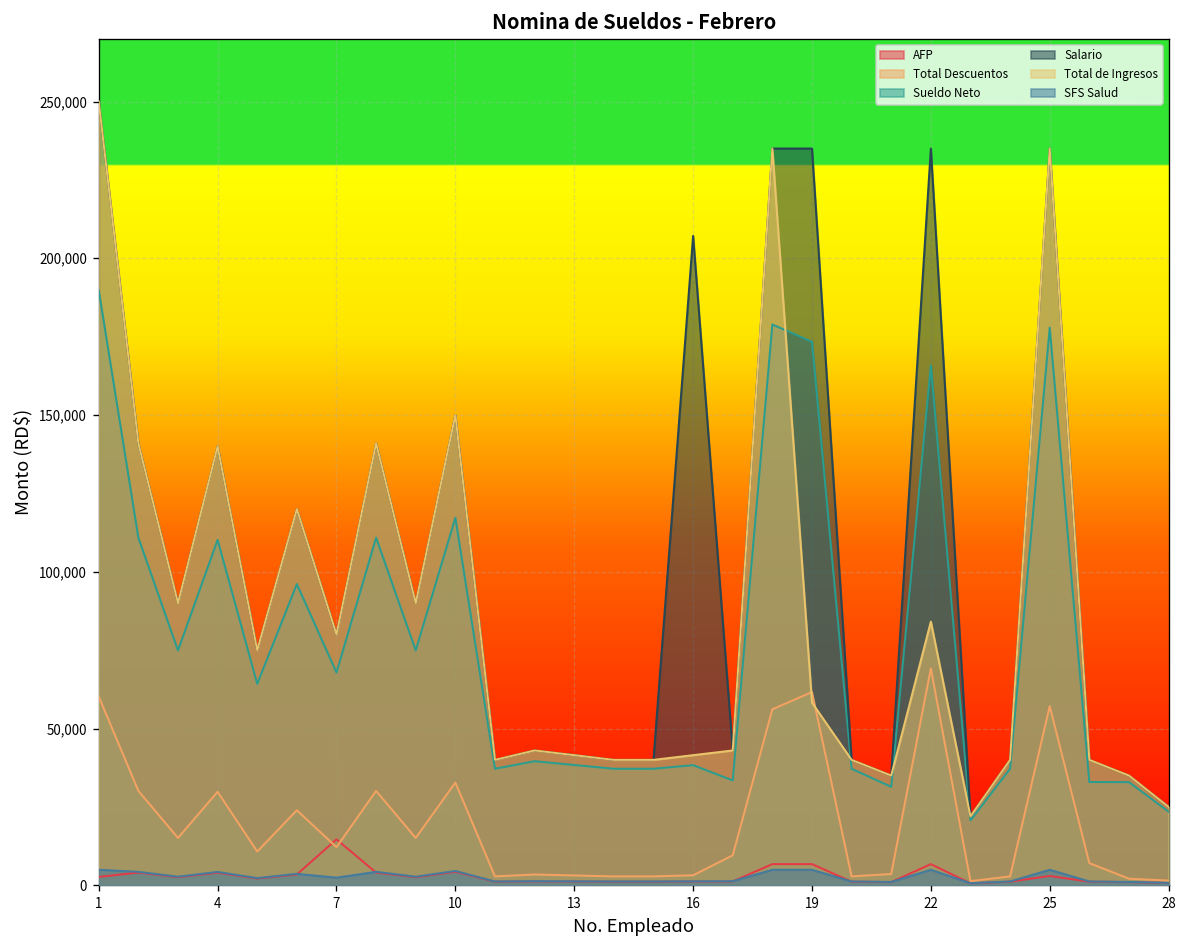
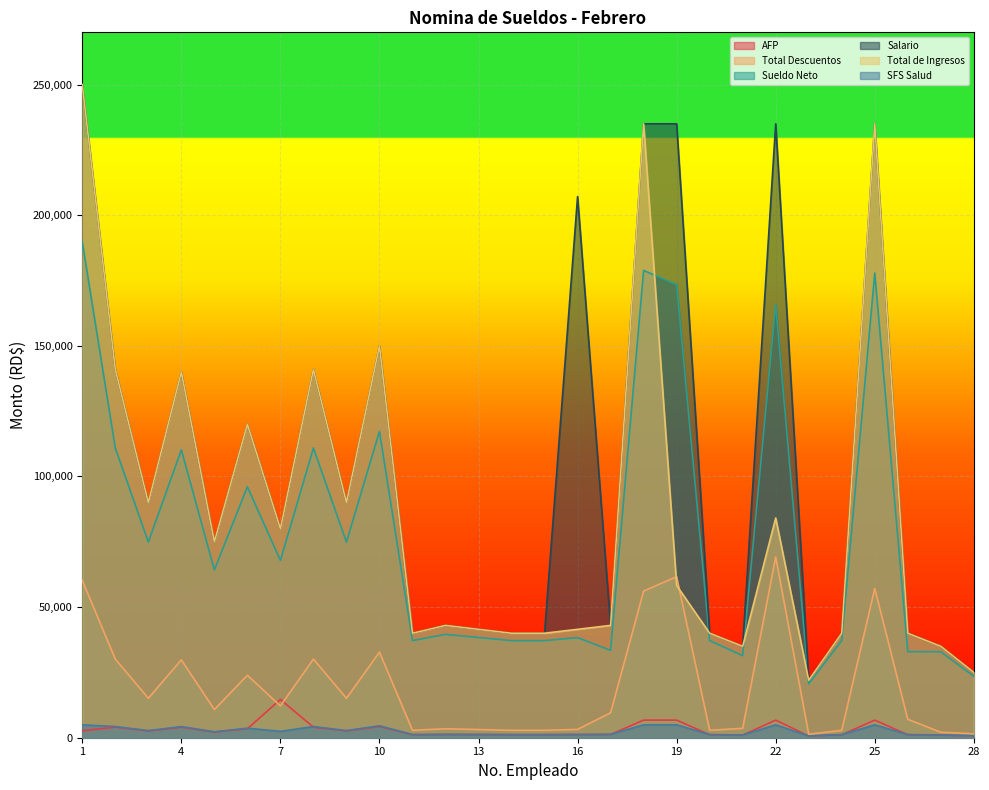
  {
    "AFP": {
      "1": "3,000",
      "7": "15,000",
      "19": "7,000",
      "22": "7,000",
-     "25": "3,000"
+     "25": "7,000"
    },
    "Salario": {
      "16": "207,000",
      "19": "235,000",
      "22": "235,000"
    }
  }
